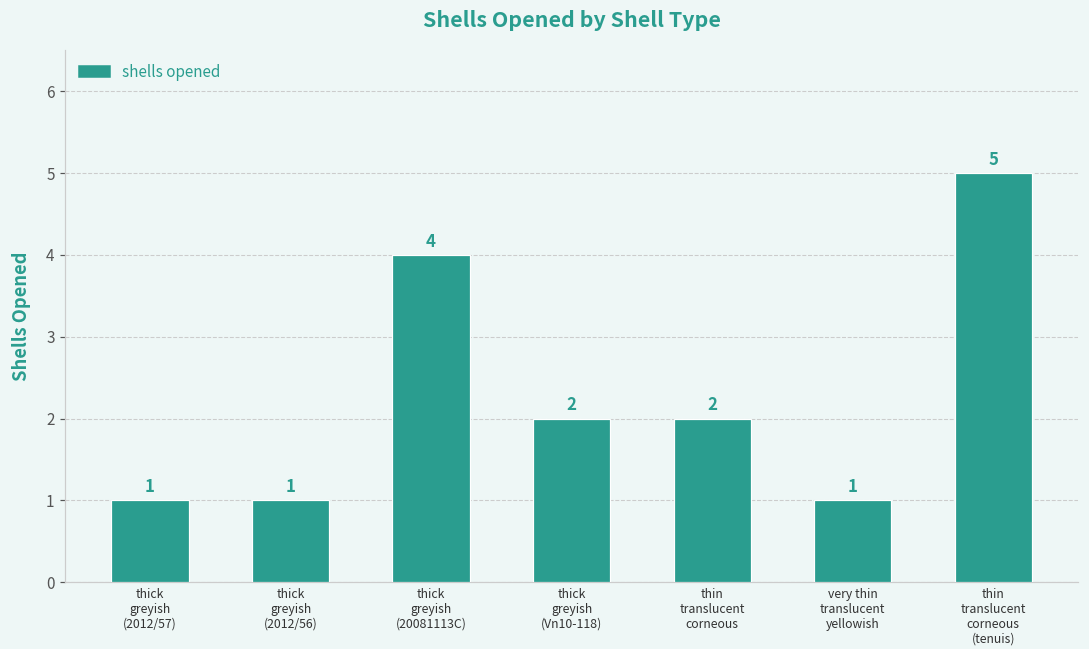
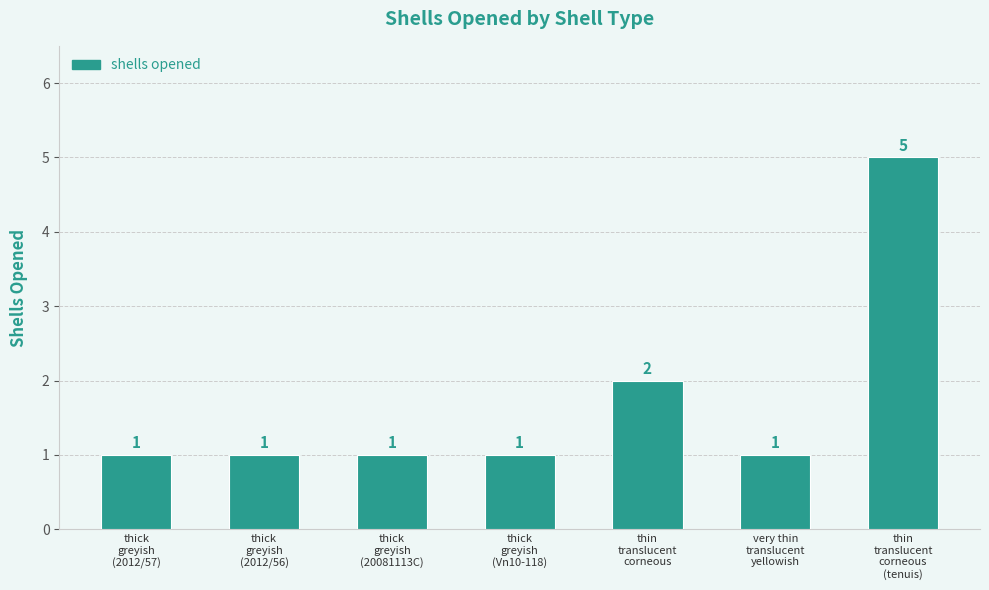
  {
    "thick greyish (2012/57)": 1,
    "thick greyish (2012/56)": 1,
-   "thick greyish (20081113C)": 4,
-   "thick greyish (Vn10-118)": 2,
+   "thick greyish (20081113C)": 1,
+   "thick greyish (Vn10-118)": 1,
    "thin translucent corneous": 2,
    "very thin translucent yellowish": 1,
    "thin translucent corneous (tenuis)": 5
  }
